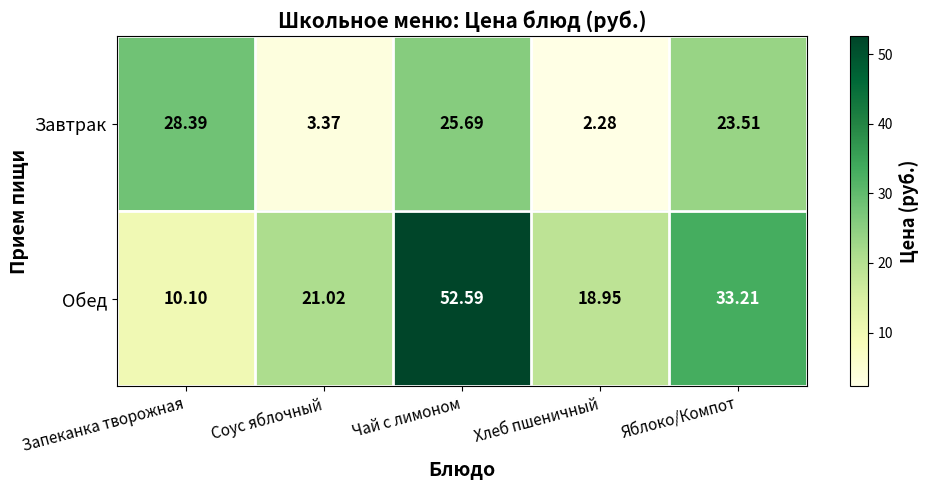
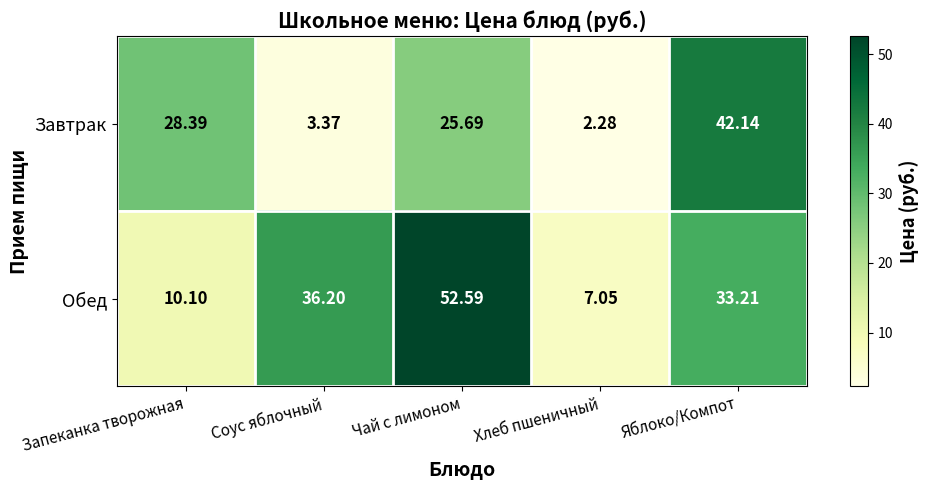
  {
    "Завтрак": {
      "Запеканка творожная": 28.39,
      "Соус яблочный": 3.37,
      "Чай с лимоном": 25.69,
      "Хлеб пшеничный": 2.28,
-     "Яблоко/Компот": 23.51
+     "Яблоко/Компот": 42.14
    },
    "Обед": {
      "Запеканка творожная": 10.10,
-     "Соус яблочный": 21.02,
+     "Соус яблочный": 36.20,
      "Чай с лимоном": 52.59,
-     "Хлеб пшеничный": 18.95,
+     "Хлеб пшеничный": 7.05,
      "Яблоко/Компот": 33.21
    }
  }
